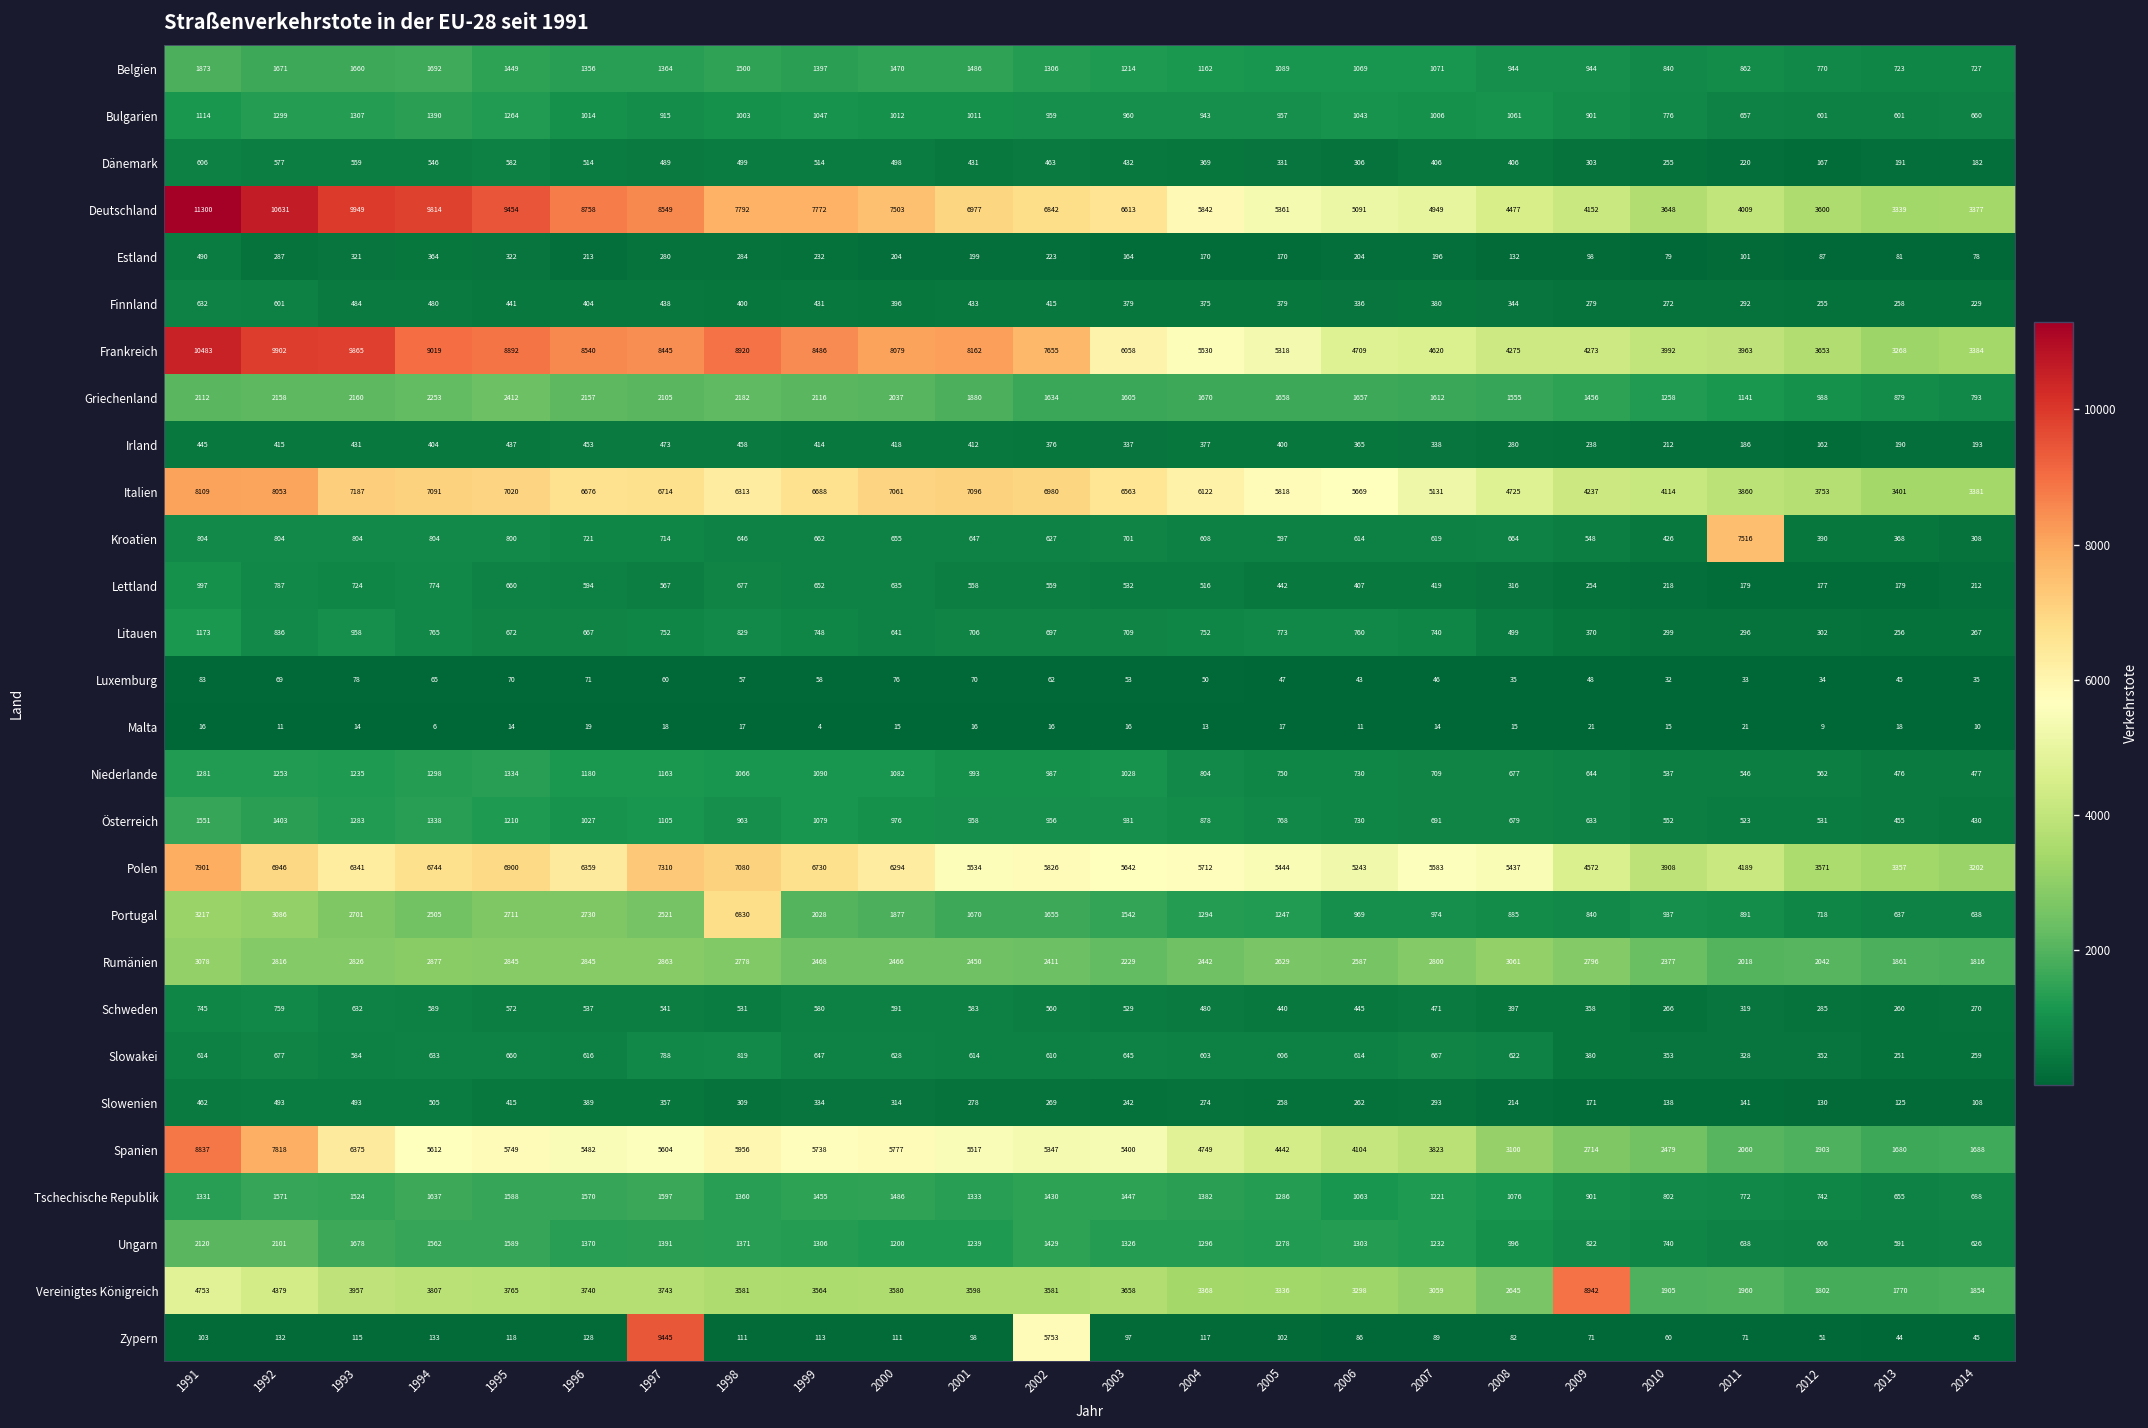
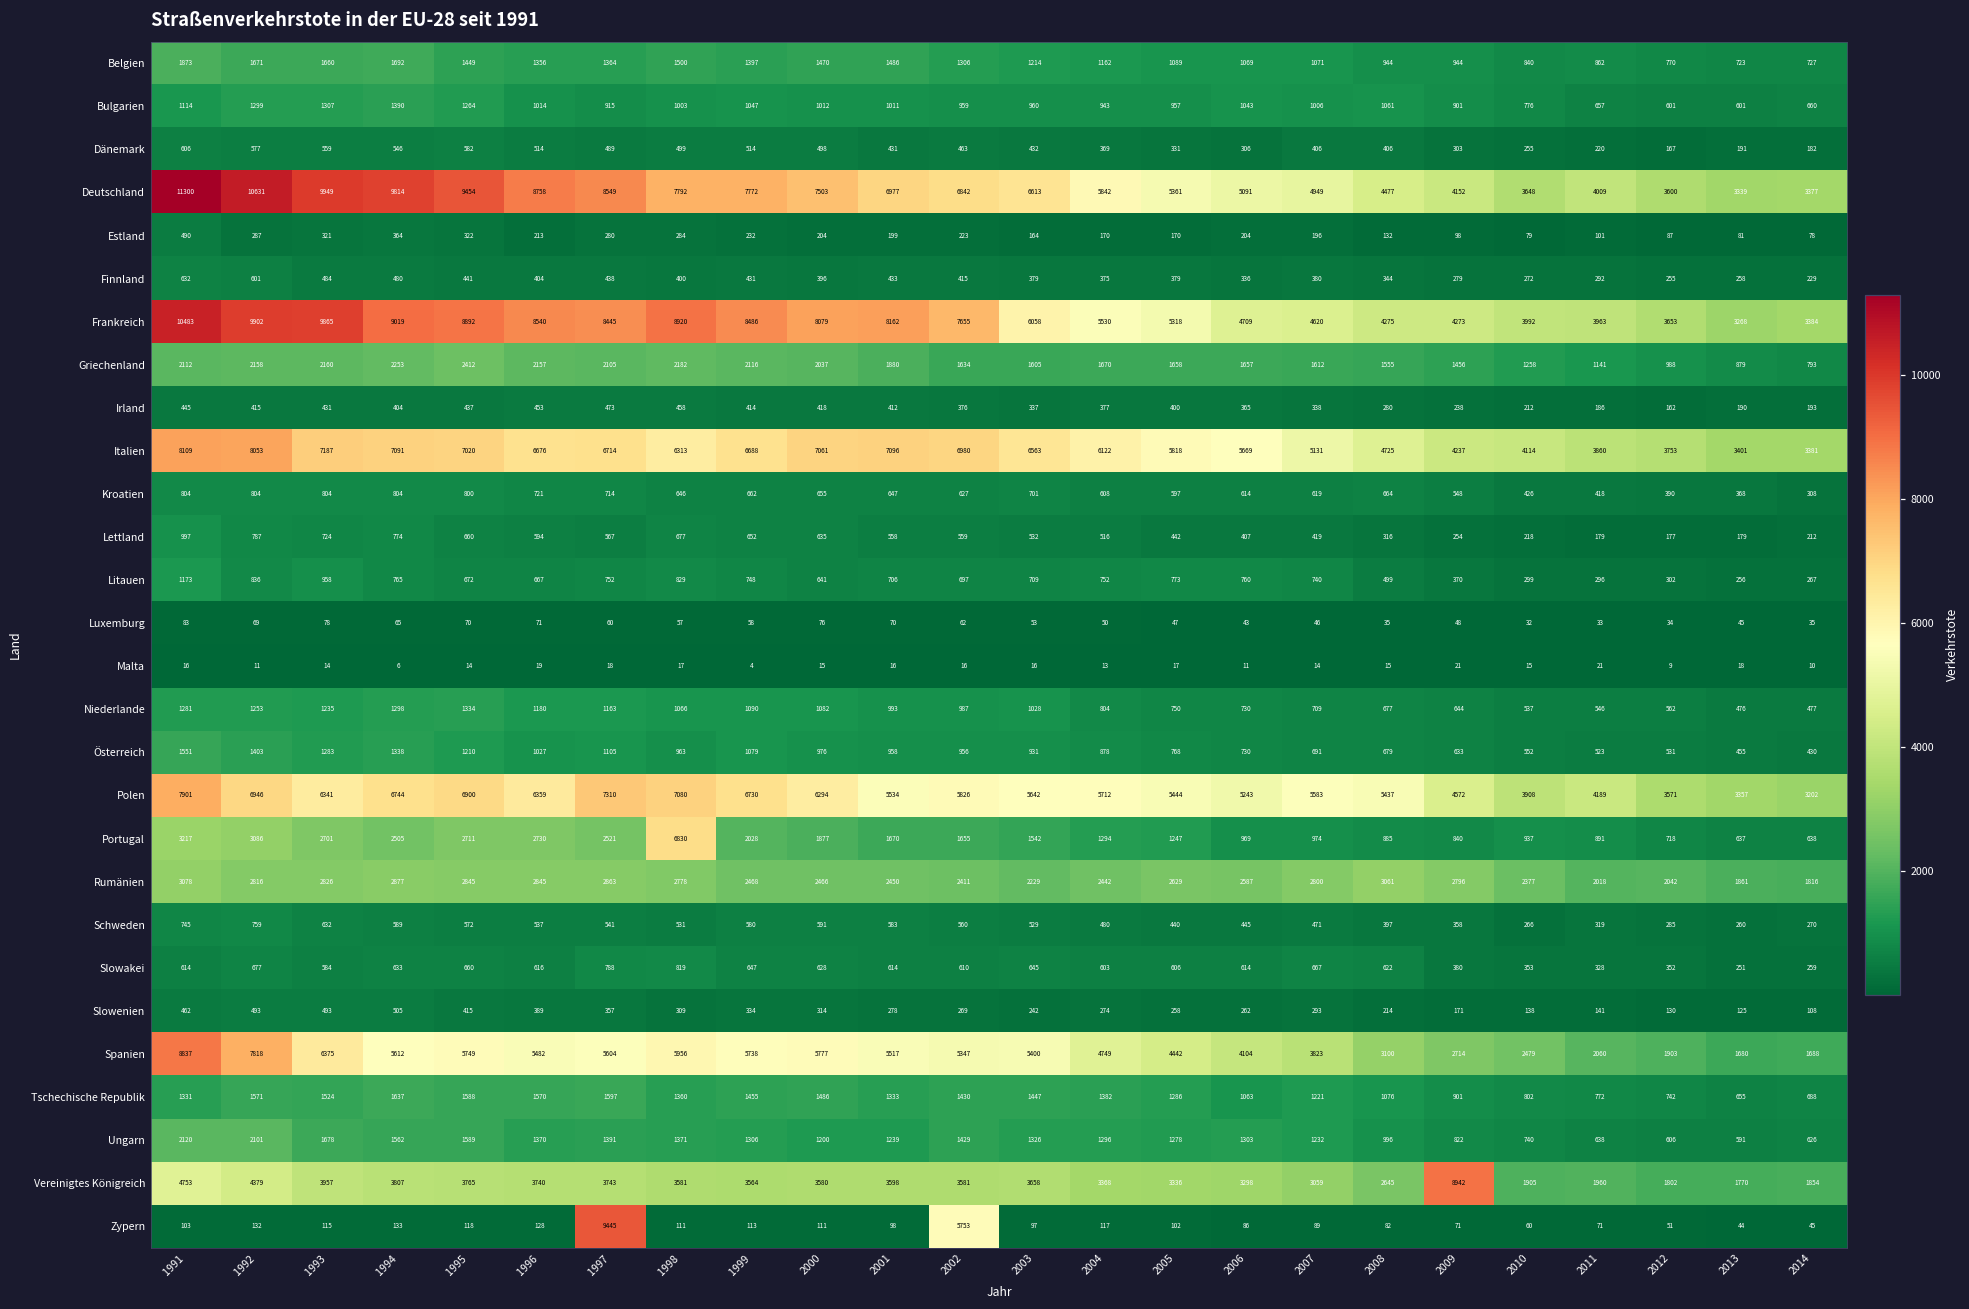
  {
    "Kroatien": {
      "1991": 804,
      "1992": 804,
      "1993": 804,
      "1994": 804,
      "1995": 800,
      "1996": 721,
      "1997": 714,
      "1998": 646,
      "1999": 662,
      "2000": 655,
      "2001": 647,
      "2002": 627,
      "2003": 701,
      "2004": 608,
      "2005": 597,
      "2006": 614,
      "2007": 619,
      "2008": 664,
      "2009": 548,
      "2010": 426,
-     "2011": 7516,
+     "2011": 418,
      "2012": 390,
      "2013": 368,
      "2014": 308
    }
  }
